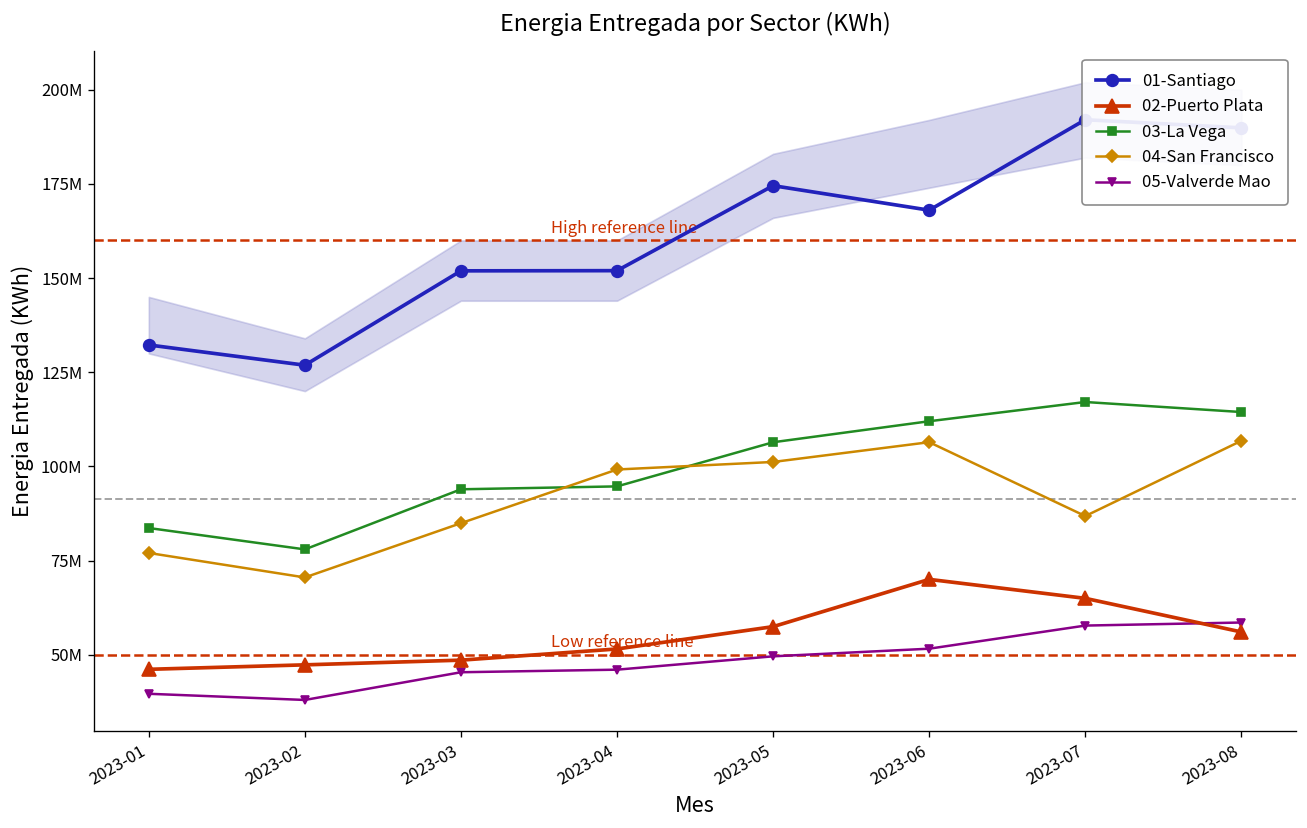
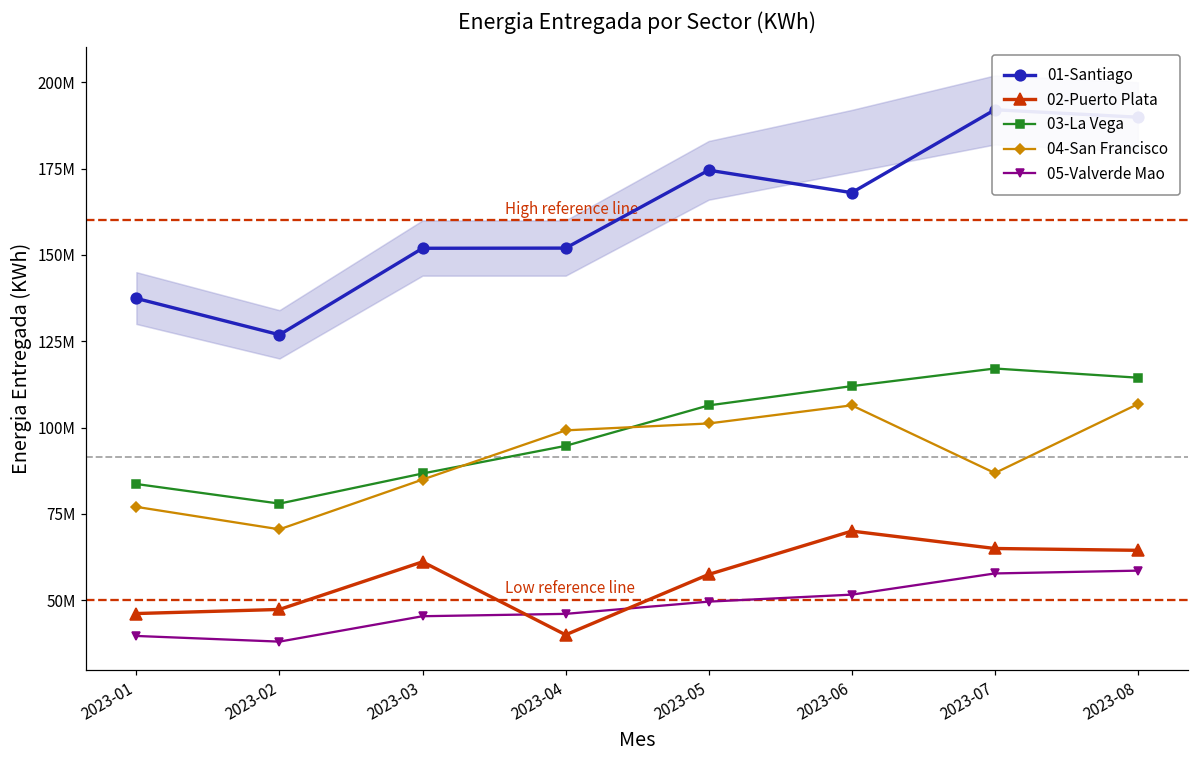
  {
    "01-Santiago": {
-     "2023-01": 132000000,
+     "2023-01": 137000000,
      "2023-02": 127000000,
      "2023-03": 152000000,
      "2023-04": 152000000,
      "2023-05": 175000000,
      "2023-06": 168000000
    },
    "02-Puerto Plata": {
      "2023-01": 46000000,
      "2023-02": 47000000,
-     "2023-03": 49000000,
-     "2023-04": 52000000,
+     "2023-03": 61000000,
+     "2023-04": 40000000,
      "2023-05": 57000000,
      "2023-06": 70000000,
      "2023-07": 65000000,
-     "2023-08": 56000000
+     "2023-08": 64000000
    },
    "03-La Vega": {
      "2023-01": 84000000,
      "2023-02": 78000000,
-     "2023-03": 94000000,
+     "2023-03": 87000000,
      "2023-04": 95000000,
      "2023-05": 106000000,
      "2023-06": 112000000,
      "2023-07": 117000000,
      "2023-08": 114000000
    },
    "04-San Francisco": {
      "2023-01": 77000000,
      "2023-02": 71000000,
      "2023-03": 85000000,
      "2023-04": 99000000,
      "2023-05": 101000000,
      "2023-06": 106000000,
      "2023-07": 87000000,
      "2023-08": 107000000
    },
    "05-Valverde Mao": {
      "2023-01": 40000000,
      "2023-02": 38000000,
      "2023-03": 45000000,
      "2023-04": 46000000,
      "2023-05": 50000000,
      "2023-06": 52000000,
      "2023-07": 58000000,
      "2023-08": 59000000
    }
  }
